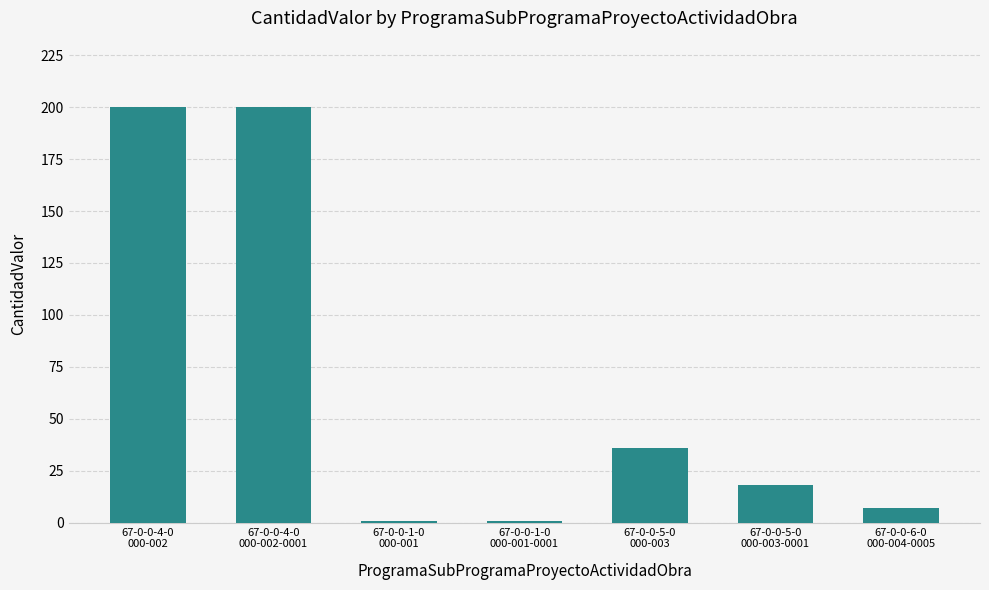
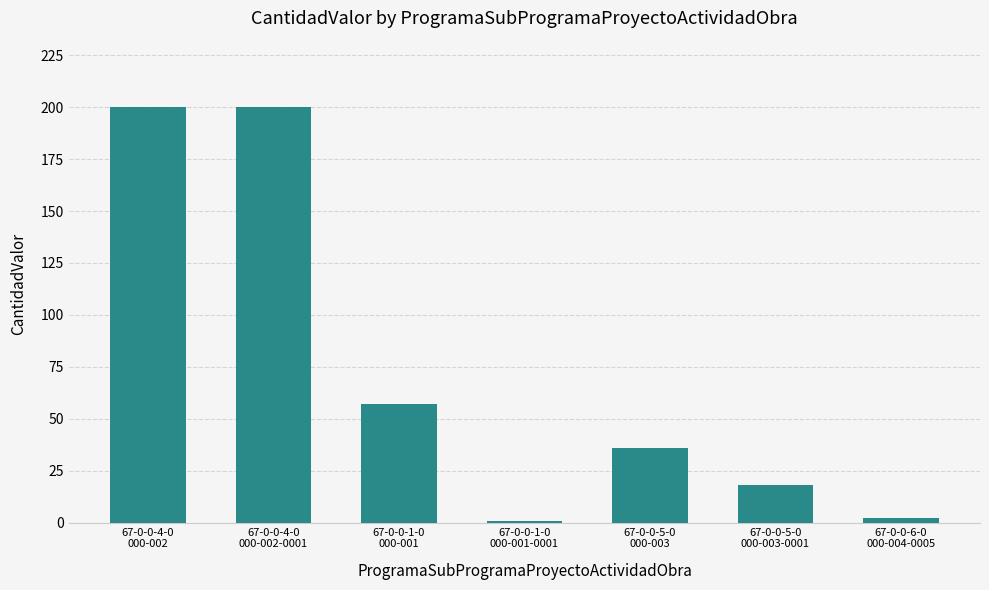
  {
    "67-0-0-4-0 000-002": 200,
    "67-0-0-4-0 000-002-0001": 200,
-   "67-0-0-1-0 000-001": 1,
+   "67-0-0-1-0 000-001": 57,
    "67-0-0-5-0 000-003": 36,
    "67-0-0-5-0 000-003-0001": 18,
-   "67-0-0-6-0 000-004-0005": 7
+   "67-0-0-6-0 000-004-0005": 2
  }
